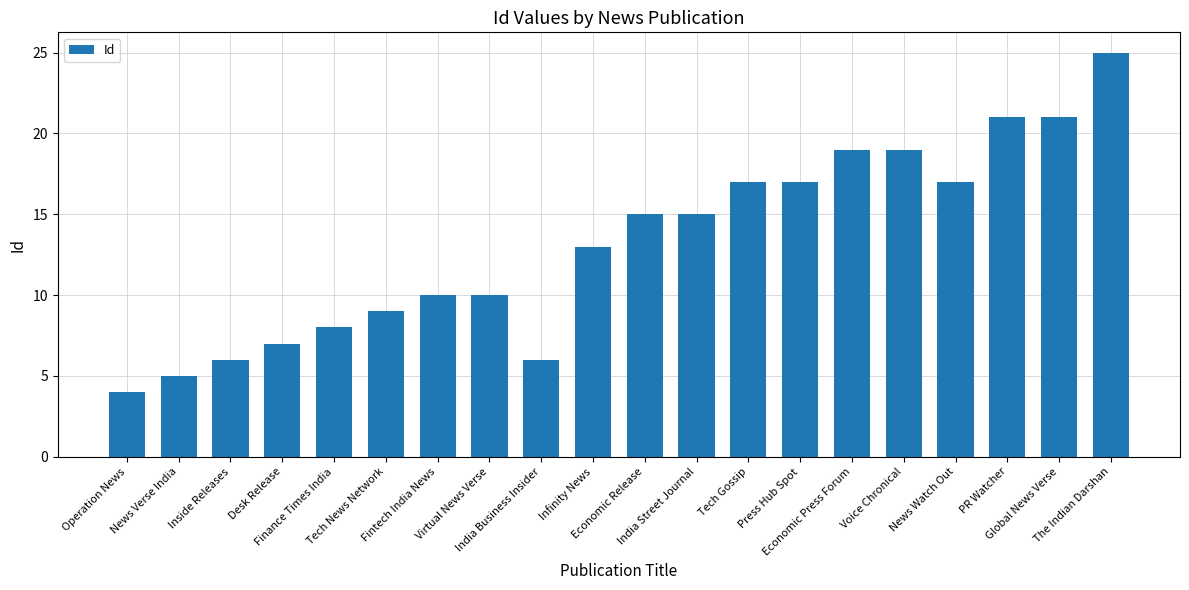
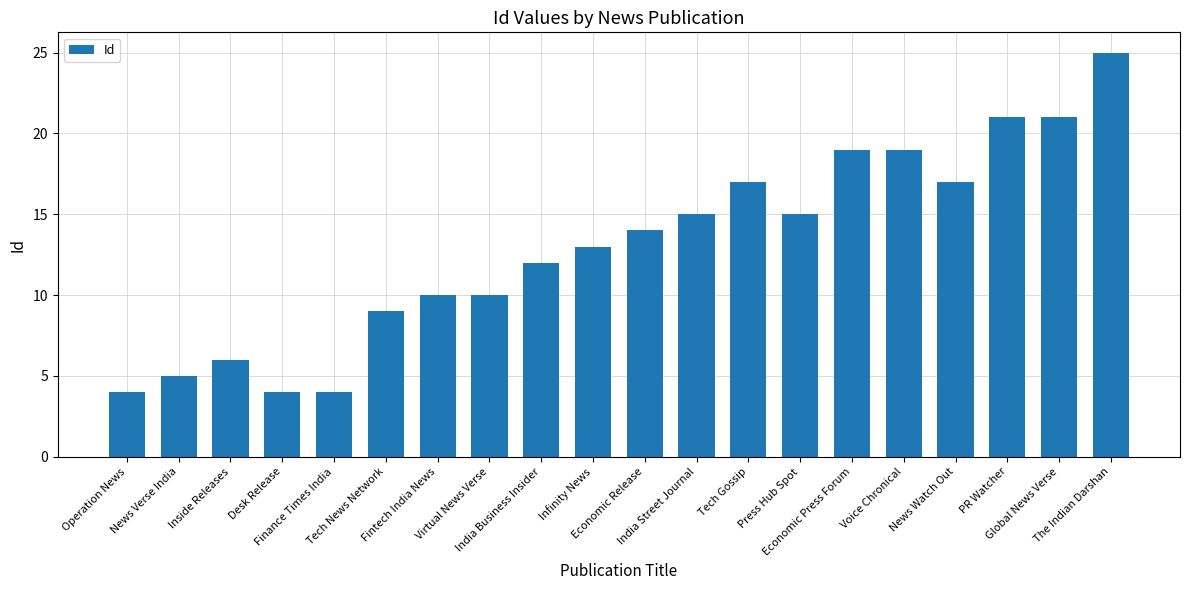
  {
    "Operation News": 4,
    "News Verse India": 5,
    "Inside Releases": 6,
-   "Desk Release": 7,
-   "Finance Times India": 8,
+   "Desk Release": 4,
+   "Finance Times India": 4,
    "Tech News Network": 9,
    "Fintech India News": 10,
    "Virtual News Verse": 10,
-   "India Business Insider": 6,
+   "India Business Insider": 12,
    "Infinity News": 13,
-   "Economic Release": 15,
+   "Economic Release": 14,
    "India Street Journal": 15,
    "Tech Gossip": 17,
-   "Press Hub Spot": 17,
+   "Press Hub Spot": 15,
    "Economic Press Forum": 19,
    "Voice Chronical": 19,
    "News Watch Out": 17,
    "PR Watcher": 21,
    "Global News Verse": 21,
    "The Indian Darshan": 25
  }
